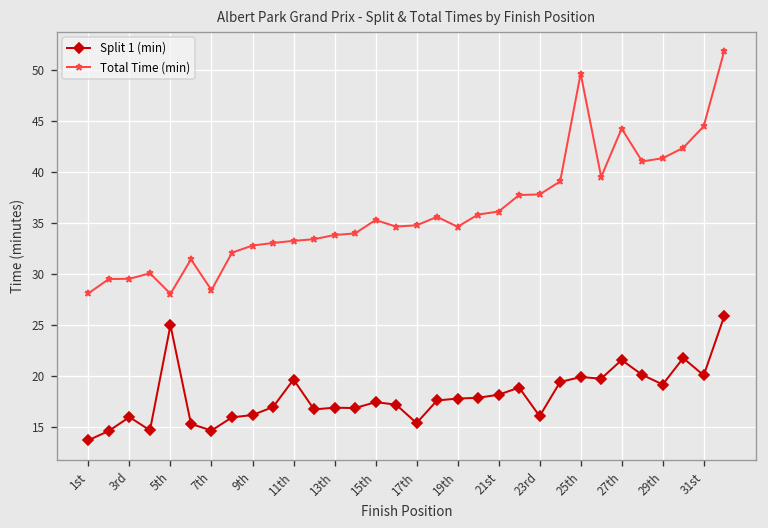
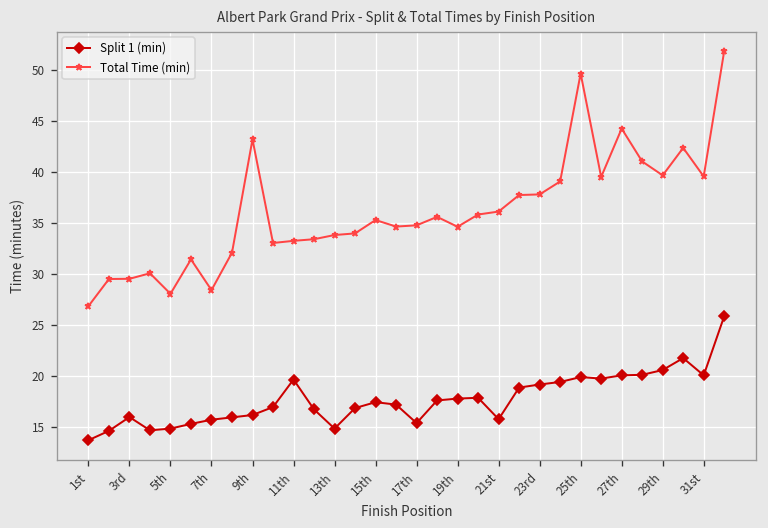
  {
    "Split 1 (min)": {
      "1st": 14,
      "3rd": 16,
-     "5th": 25,
-     "7th": 15,
+     "5th": 15,
+     "7th": 16,
      "9th": 16,
      "11th": 20,
-     "13th": 17,
+     "13th": 15,
      "15th": 17,
      "17th": 15,
      "19th": 18,
-     "21st": 18,
-     "23rd": 16,
+     "21st": 16,
+     "23rd": 19,
      "25th": 20,
-     "27th": 22,
-     "29th": 19,
+     "27th": 20,
+     "29th": 21,
      "31st": 20
    },
    "Total Time (min)": {
-     "1st": 28,
+     "1st": 27,
      "3rd": 30,
      "5th": 28,
      "7th": 28,
-     "9th": 33,
+     "9th": 43,
      "11th": 33,
      "13th": 34,
      "15th": 35,
      "17th": 35,
      "19th": 35,
      "21st": 36,
      "23rd": 38,
      "25th": 50,
      "27th": 44,
-     "29th": 41,
-     "31st": 45
+     "29th": 40,
+     "31st": 40
    }
  }
